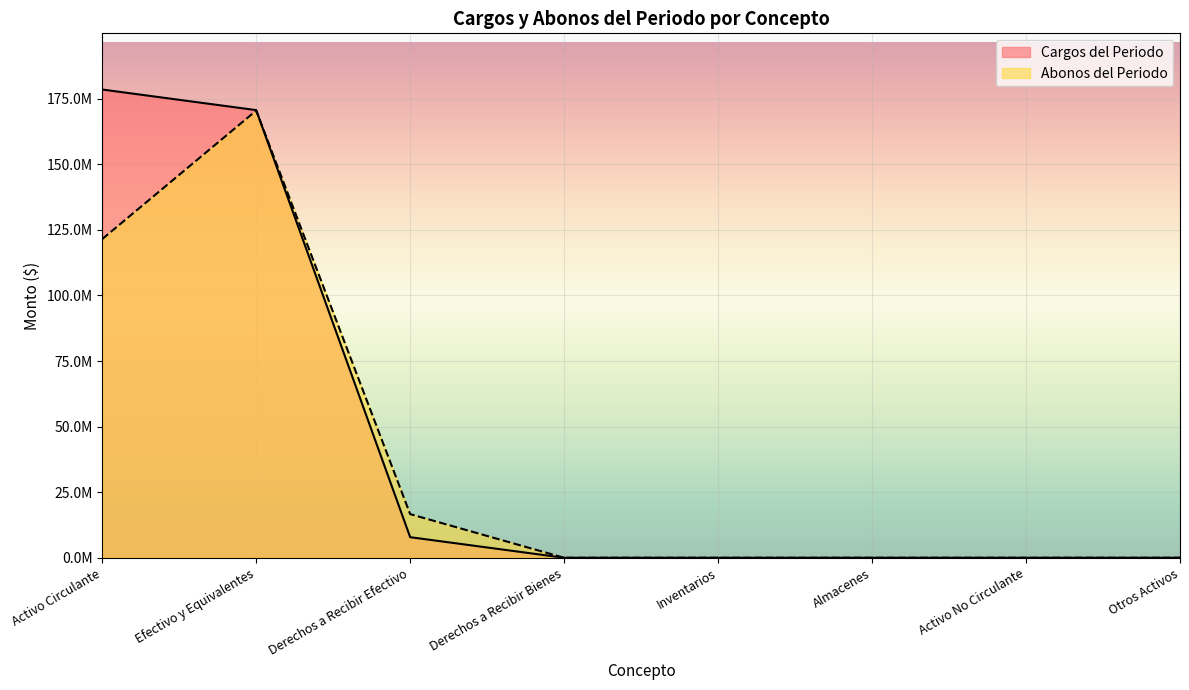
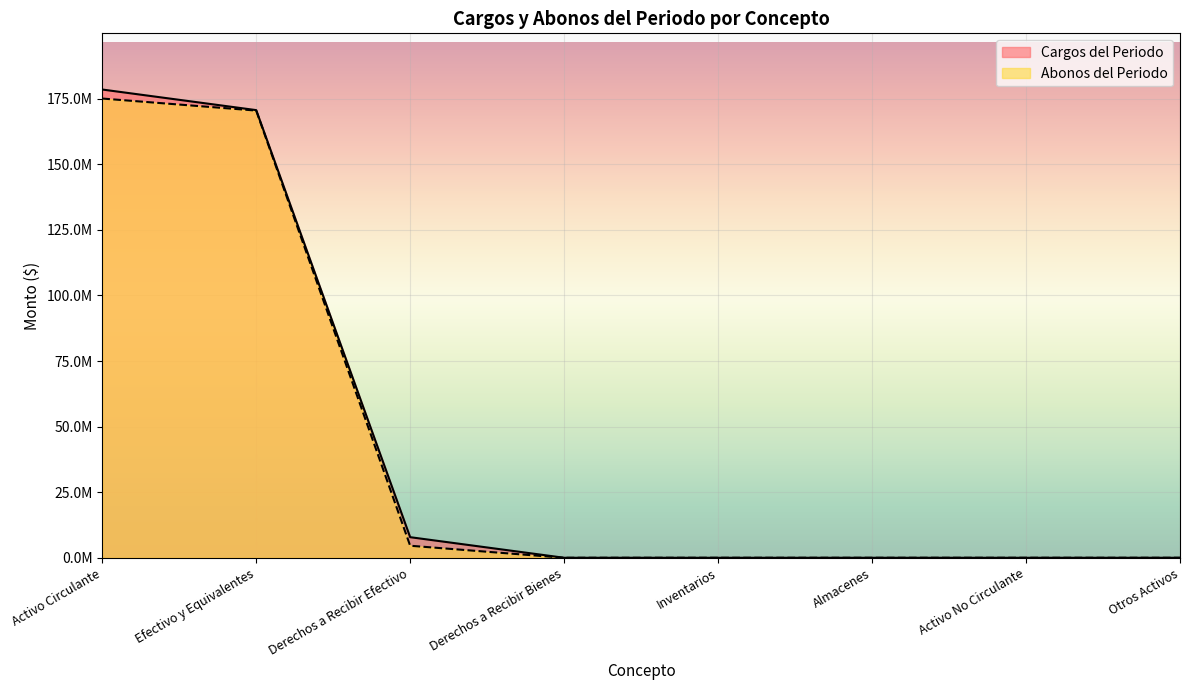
  {
    "Cargos del Periodo": {
      "Activo Circulante": 179000000,
      "Derechos a Recibir Efectivo": 8000000
    },
    "Abonos del Periodo": {
-     "Activo Circulante": 122000000,
-     "Derechos a Recibir Efectivo": 17000000
+     "Activo Circulante": 175000000,
+     "Derechos a Recibir Efectivo": 5000000
    }
  }
